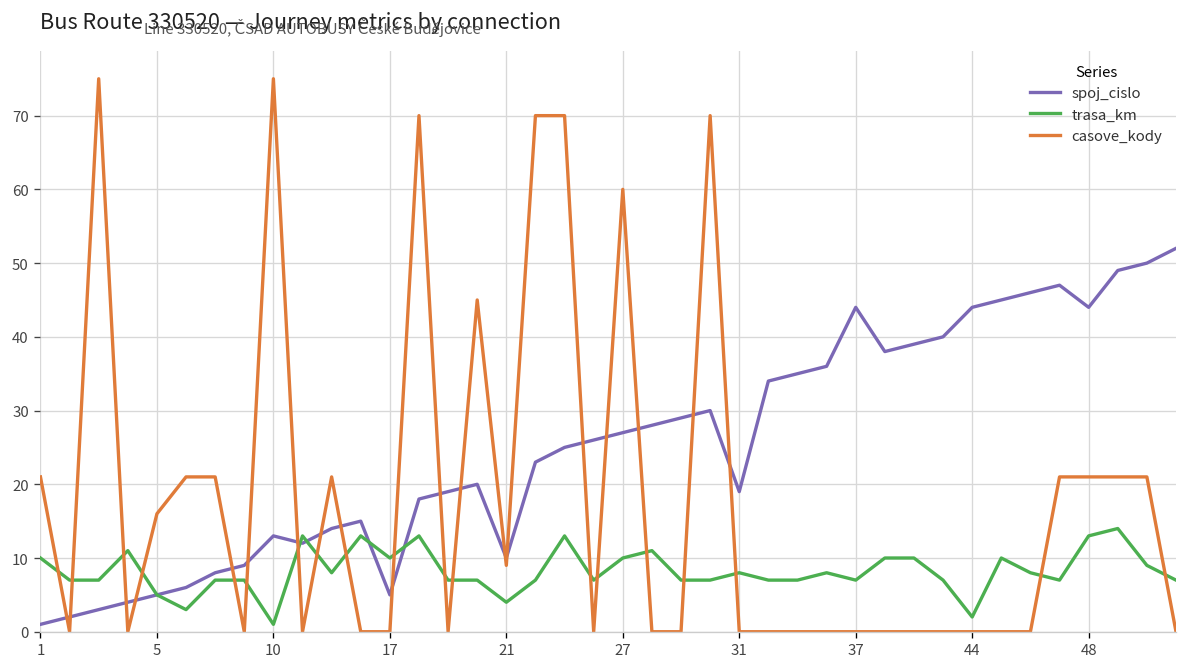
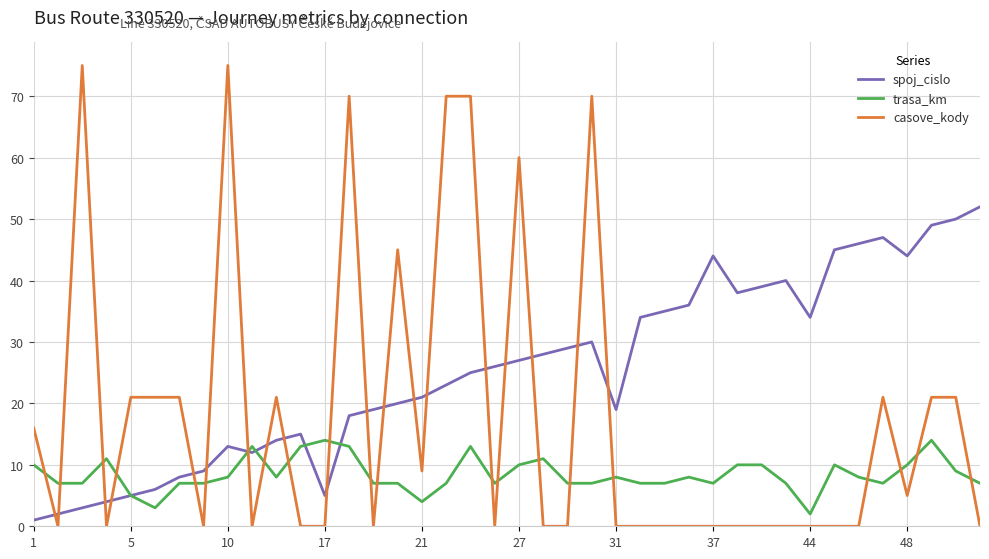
  {
    "spoj_cislo": {
      "1": 1,
      "10": 13,
      "17": 5,
-     "21": 10,
+     "21": 21,
      "27": 27,
      "31": 19,
      "37": 44,
-     "44": 44,
+     "44": 34,
      "48": 44
    },
    "trasa_km": {
      "1": 10,
-     "10": 1,
-     "17": 10,
+     "10": 8,
+     "17": 14,
      "21": 4,
      "27": 10,
      "31": 8,
      "37": 7,
      "44": 2,
-     "48": 13
+     "48": 10
    },
    "casove_kody": {
-     "1": 21,
-     "5": 16,
+     "1": 16,
+     "5": 21,
      "10": 75,
      "17": 0,
      "21": 9,
      "27": 60,
      "31": 0,
      "37": 0,
      "44": 0,
-     "48": 21
+     "48": 5
    }
  }
